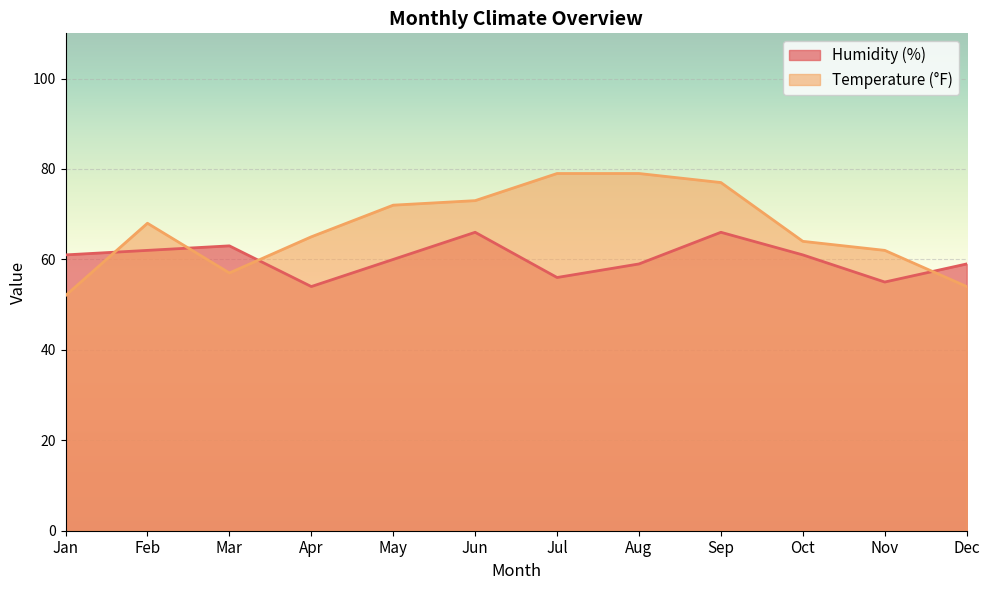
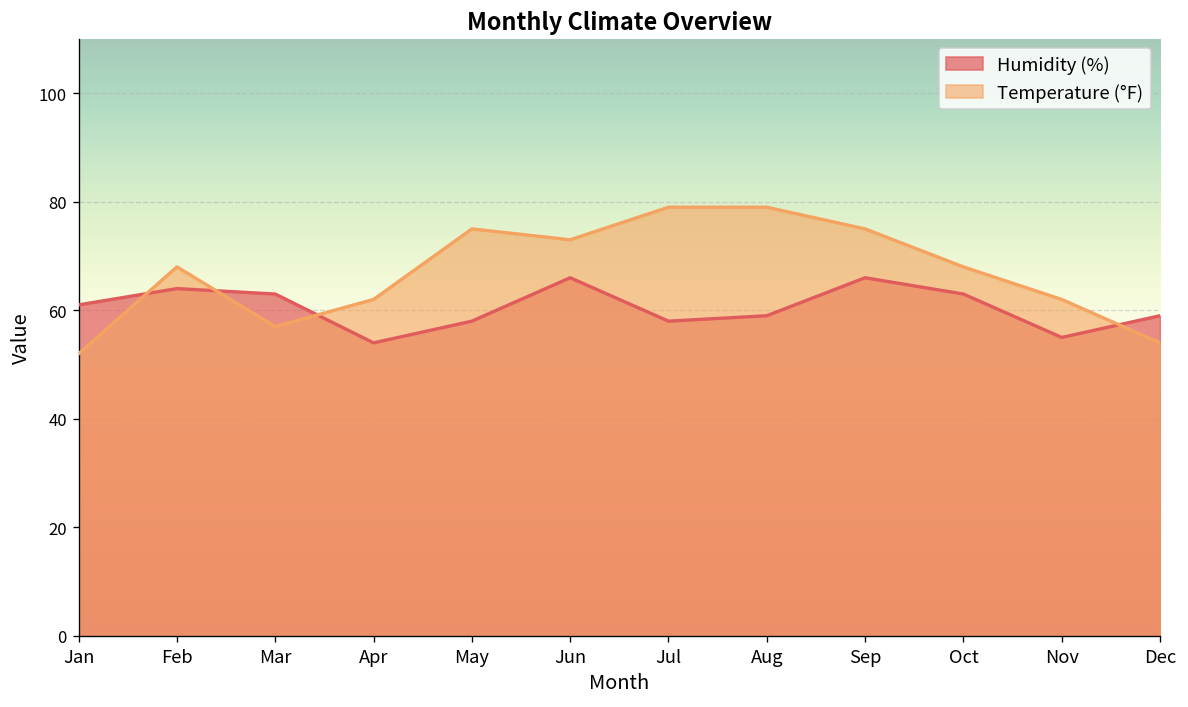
  {
    "Humidity (%)": {
      "Jan": 61,
-     "Feb": 62,
+     "Feb": 64,
      "Mar": 63,
      "Apr": 54,
-     "May": 60,
+     "May": 58,
      "Jun": 66,
-     "Jul": 56,
+     "Jul": 58,
      "Aug": 59,
      "Sep": 66,
-     "Oct": 61,
+     "Oct": 63,
      "Nov": 55,
      "Dec": 59
    },
    "Temperature (°F)": {
      "Jan": 52,
      "Feb": 68,
      "Mar": 57,
-     "Apr": 65,
-     "May": 72,
+     "Apr": 62,
+     "May": 75,
      "Jun": 73,
      "Jul": 79,
      "Aug": 79,
-     "Sep": 77,
-     "Oct": 64,
+     "Sep": 75,
+     "Oct": 68,
      "Nov": 62,
      "Dec": 54
    }
  }
